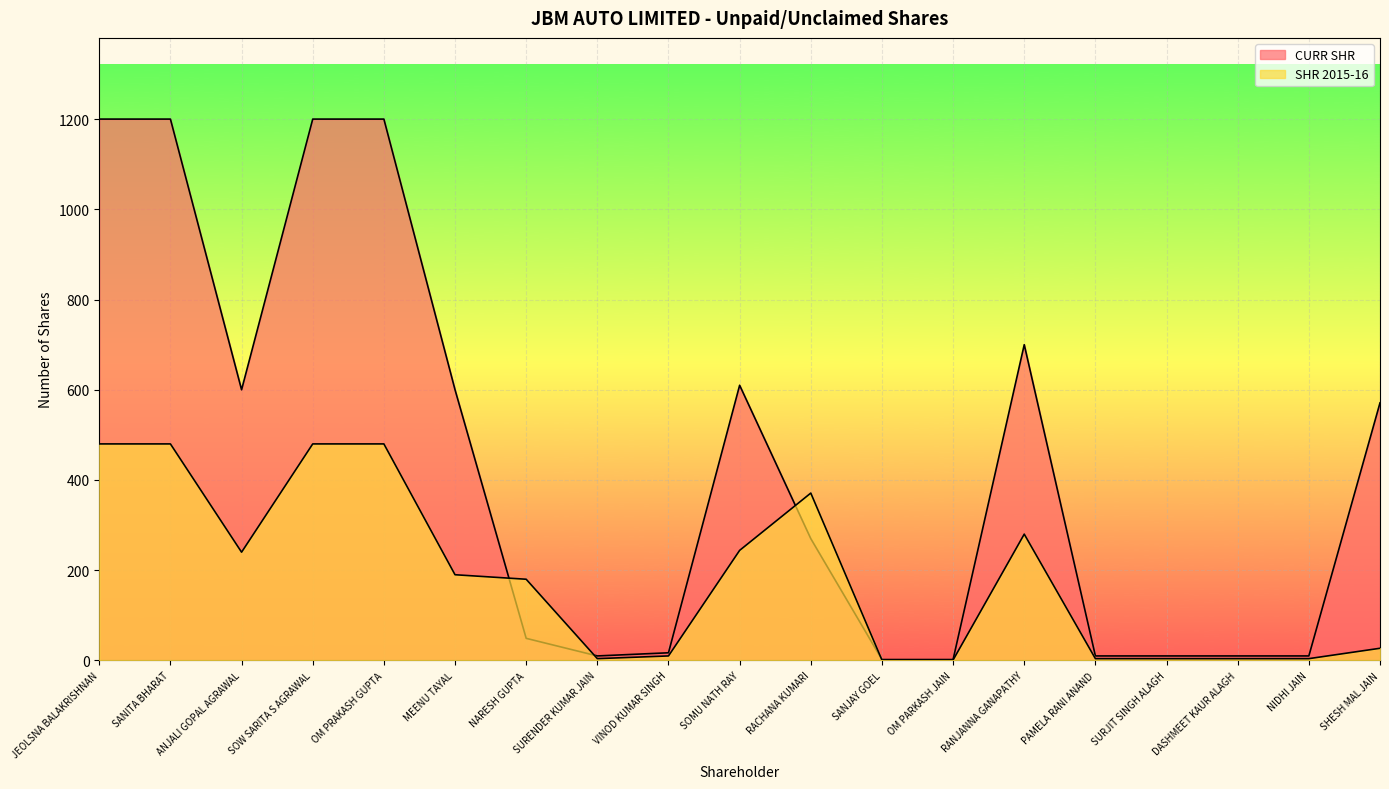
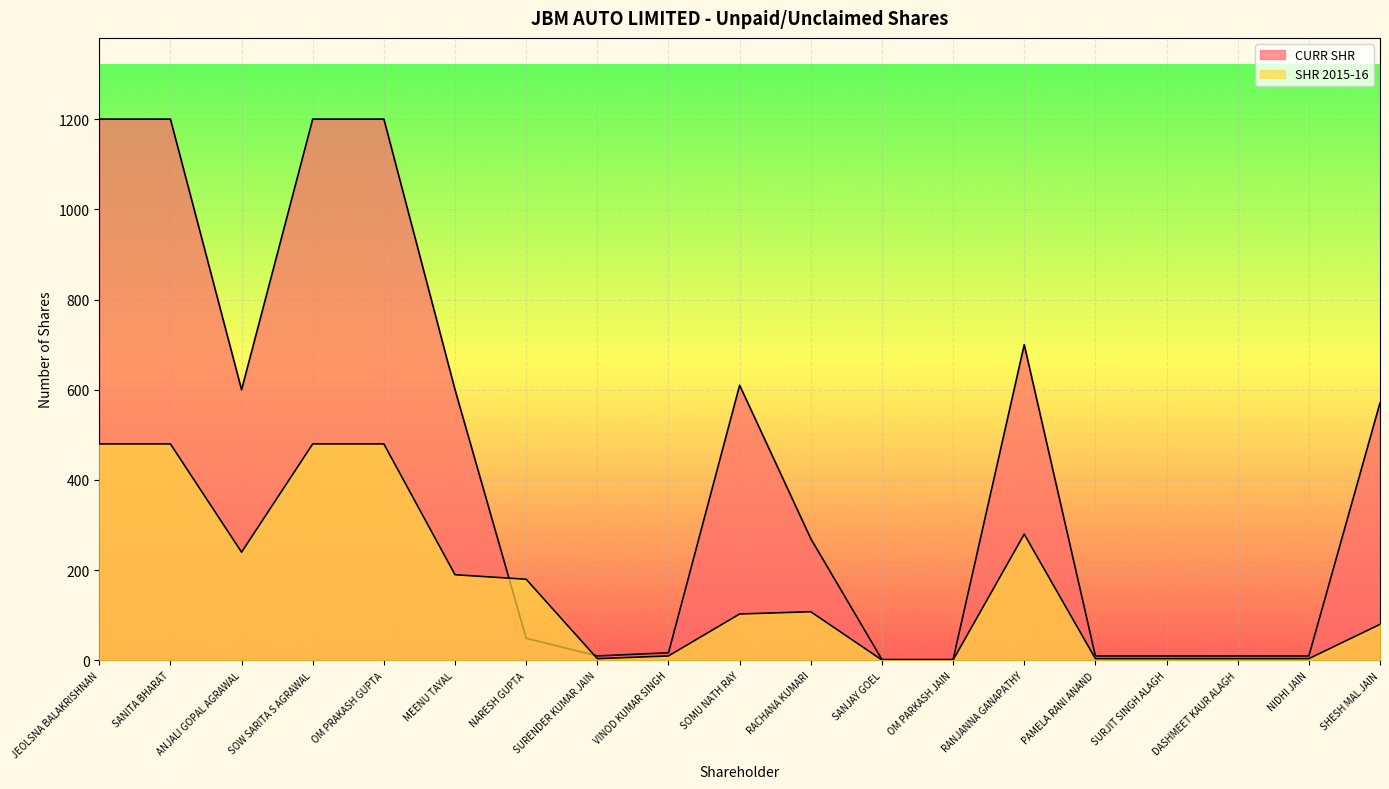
  {
    "CURR SHR": {
      "JEOLSNA BALAKRISHNAN": 1200,
      "SANITA BHARAT": 1200,
      "ANJALI GOPAL AGRAWAL": 600,
      "SOW SARITA S AGRAWAL": 1200,
      "OM PRAKASH GUPTA": 1200,
      "MEENU TAYAL": 600,
      "NARESH GUPTA": 50,
      "SURENDER KUMAR JAIN": 10,
      "VINOD KUMAR SINGH": 20,
      "SOMU NATH RAY": 610,
      "RACHANA KUMARI": 270,
      "RANJANNA GANAPATHY": 700,
      "PAMELA RANI ANAND": 10,
      "SURJIT SINGH ALAGH": 10,
      "DASHMEET KAUR ALAGH": 10,
      "NIDHI JAIN": 10,
      "SHESH MAL JAIN": 570
    },
    "SHR 2015-16": {
      "JEOLSNA BALAKRISHNAN": 480,
      "SANITA BHARAT": 480,
      "ANJALI GOPAL AGRAWAL": 240,
      "SOW SARITA S AGRAWAL": 480,
      "OM PRAKASH GUPTA": 480,
      "MEENU TAYAL": 190,
      "NARESH GUPTA": 180,
      "SURENDER KUMAR JAIN": 0,
      "VINOD KUMAR SINGH": 10,
-     "SOMU NATH RAY": 240,
-     "RACHANA KUMARI": 370,
+     "SOMU NATH RAY": 100,
+     "RACHANA KUMARI": 110,
      "RANJANNA GANAPATHY": 280,
      "PAMELA RANI ANAND": 0,
      "SURJIT SINGH ALAGH": 0,
      "DASHMEET KAUR ALAGH": 0,
      "NIDHI JAIN": 0,
-     "SHESH MAL JAIN": 30
+     "SHESH MAL JAIN": 80
    }
  }
